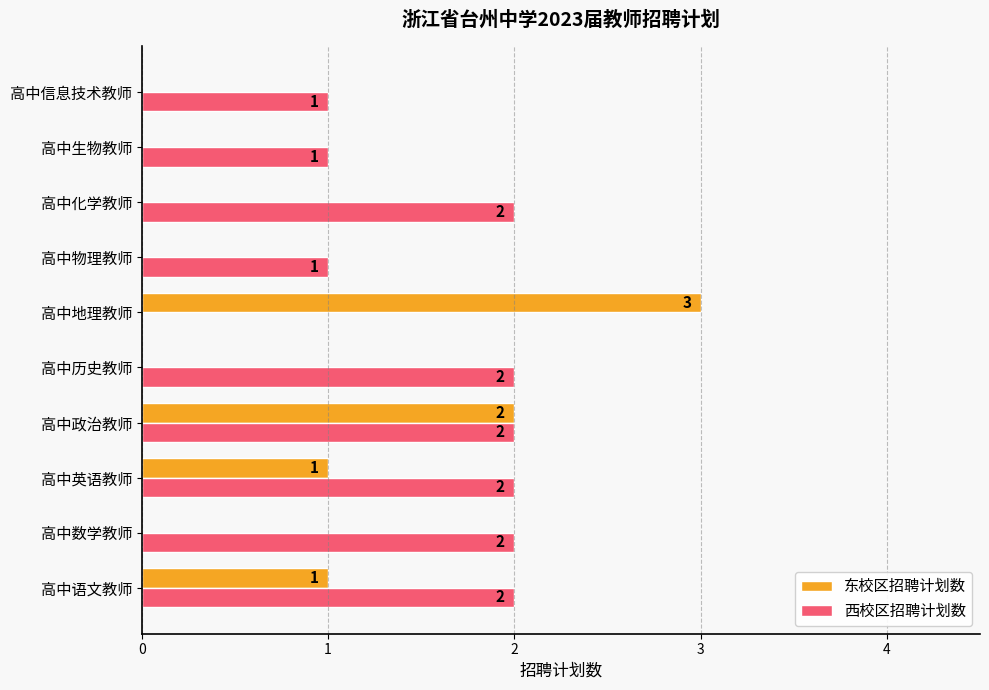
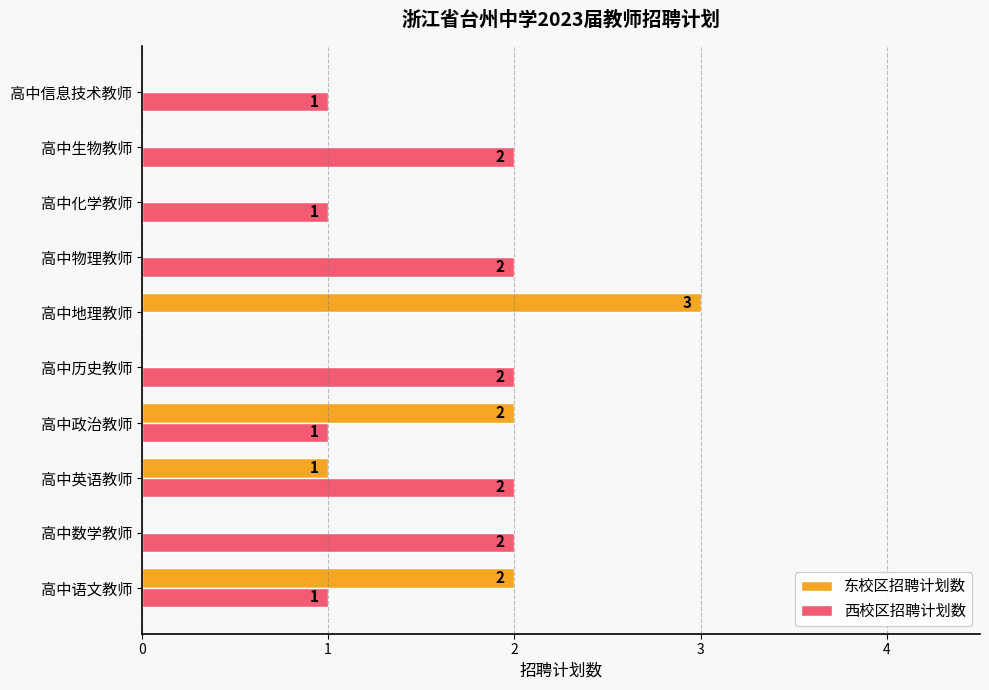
  {
    "东校区招聘计划数": {
      "高中地理教师": 3,
      "高中政治教师": 2,
      "高中英语教师": 1,
-     "高中语文教师": 1
+     "高中语文教师": 2
    },
    "西校区招聘计划数": {
      "高中信息技术教师": 1,
-     "高中生物教师": 1,
-     "高中化学教师": 2,
-     "高中物理教师": 1,
+     "高中生物教师": 2,
+     "高中化学教师": 1,
+     "高中物理教师": 2,
      "高中历史教师": 2,
-     "高中政治教师": 2,
+     "高中政治教师": 1,
      "高中英语教师": 2,
      "高中数学教师": 2,
-     "高中语文教师": 2
+     "高中语文教师": 1
    }
  }
